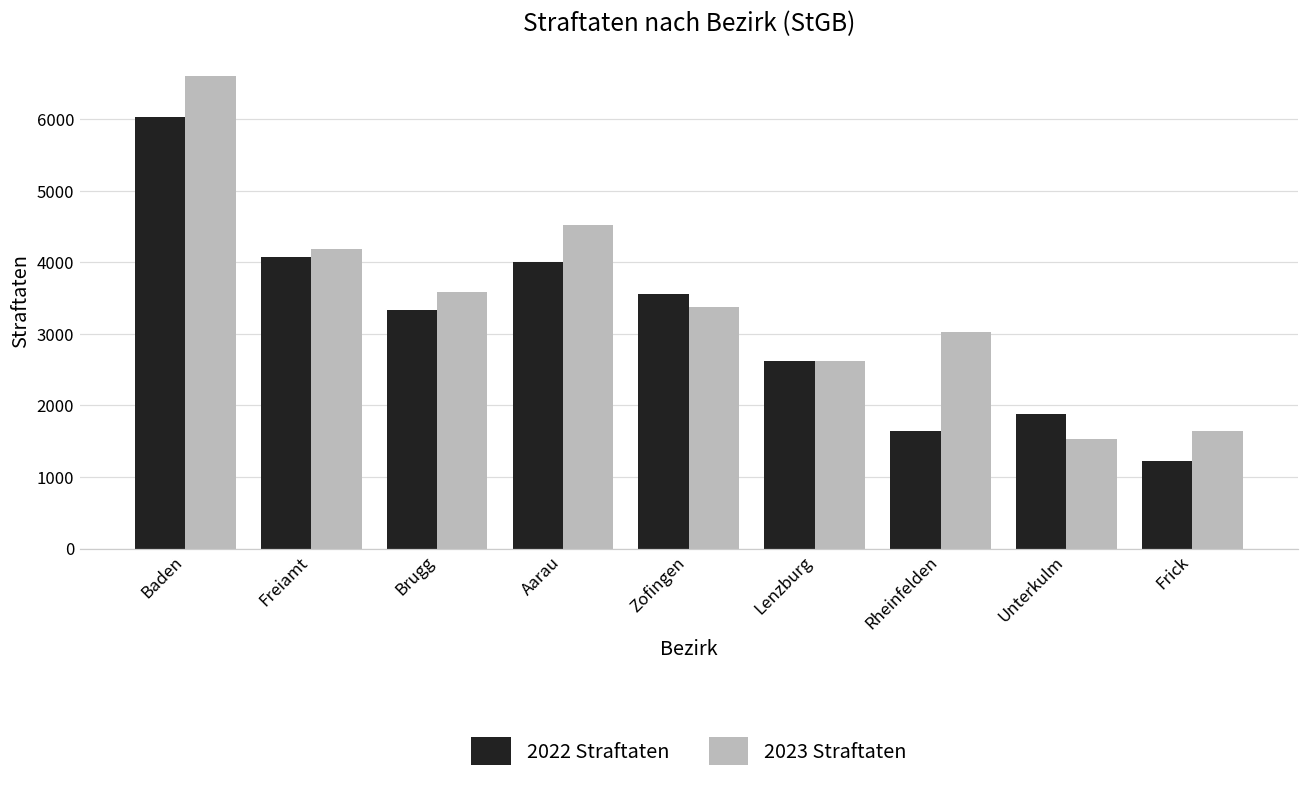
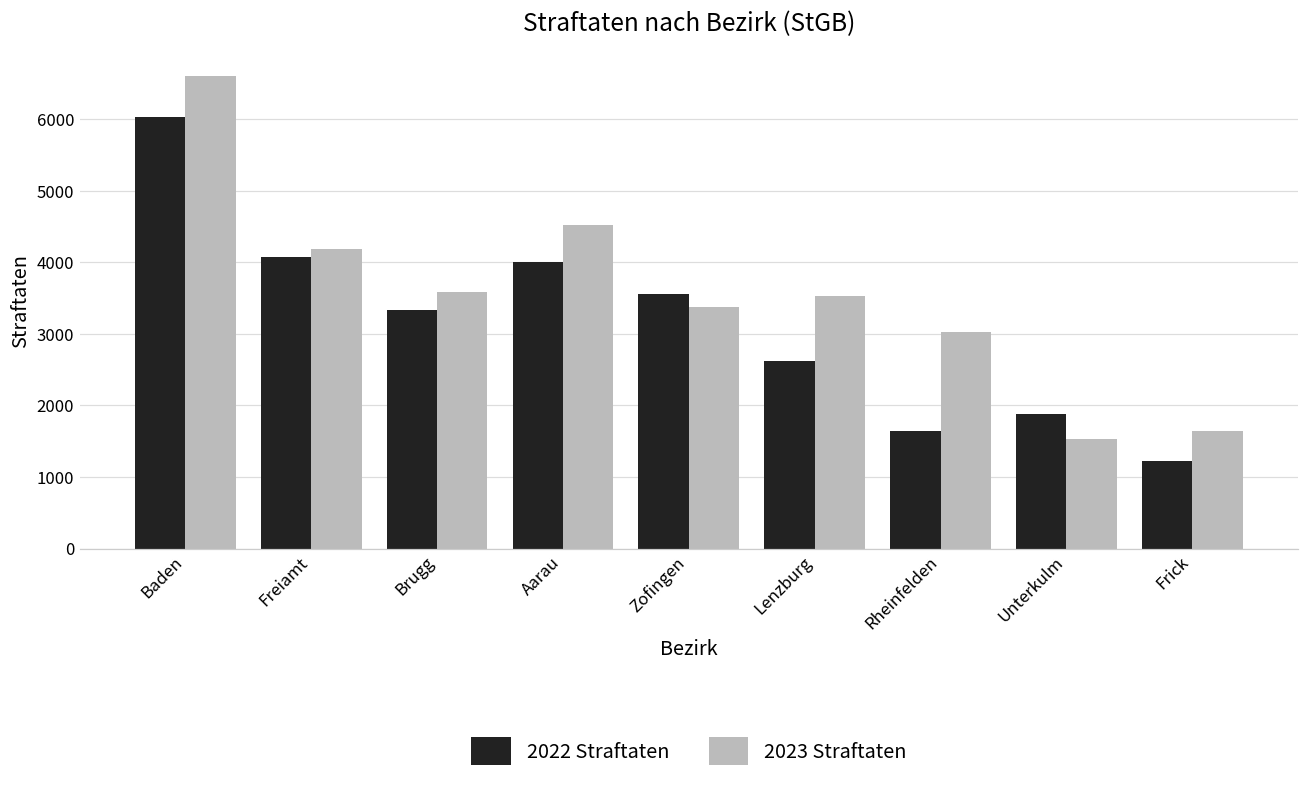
  {
    "2022 Straftaten": {
      "Baden": 6000,
      "Freiamt": 4100,
      "Brugg": 3300,
      "Aarau": 4000,
      "Zofingen": 3600,
      "Lenzburg": 2600,
      "Rheinfelden": 1600,
      "Unterkulm": 1900,
      "Frick": 1200
    },
    "2023 Straftaten": {
      "Baden": 6600,
      "Freiamt": 4200,
      "Brugg": 3600,
      "Aarau": 4500,
      "Zofingen": 3400,
-     "Lenzburg": 2600,
+     "Lenzburg": 3500,
      "Rheinfelden": 3000,
      "Unterkulm": 1500,
      "Frick": 1600
    }
  }
